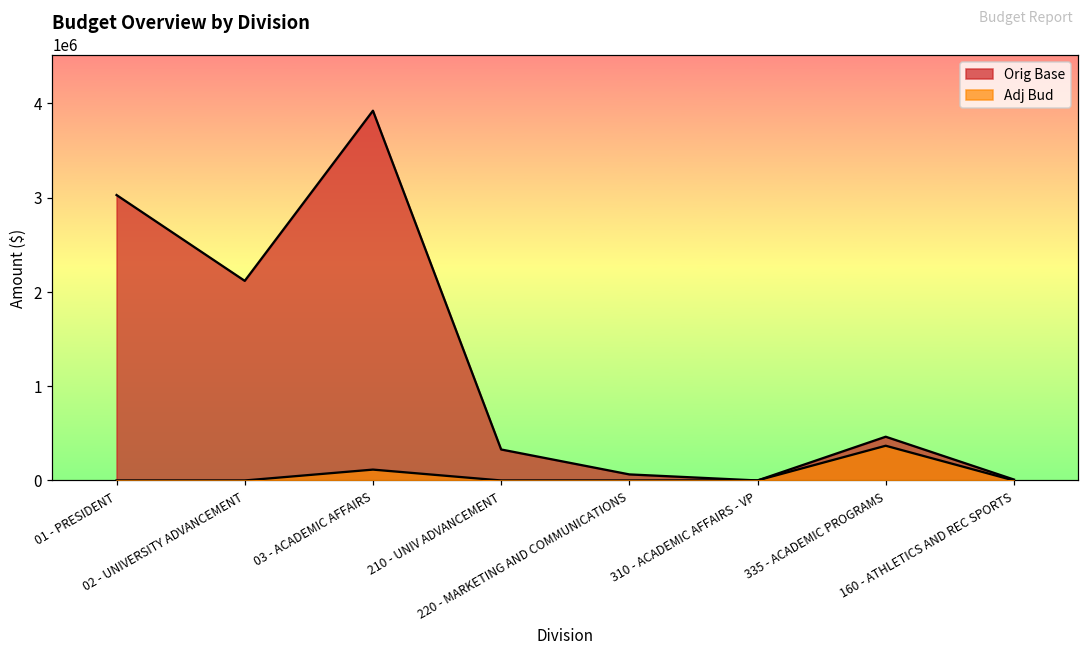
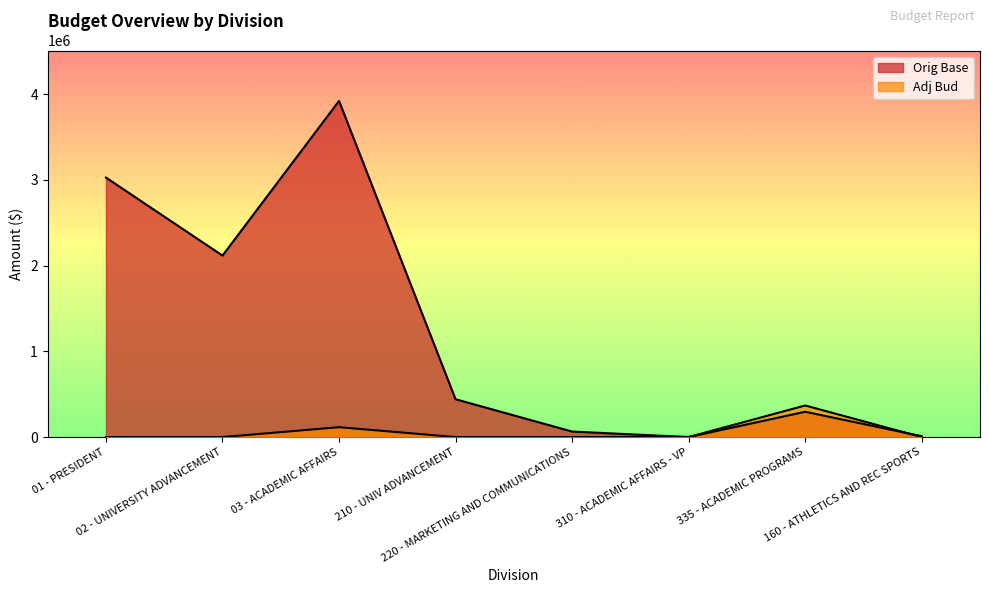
  {
    "Orig Base": {
      "01 - PRESIDENT": 3000000,
      "02 - UNIVERSITY ADVANCEMENT": 2100000,
      "03 - ACADEMIC AFFAIRS": 3900000,
-     "210 - UNIV ADVANCEMENT": 300000,
+     "210 - UNIV ADVANCEMENT": 400000,
      "220 - MARKETING AND COMMUNICATIONS": 100000,
-     "335 - ACADEMIC PROGRAMS": 500000
+     "335 - ACADEMIC PROGRAMS": 300000
    },
    "Adj Bud": {
      "01 - PRESIDENT": 0,
      "02 - UNIVERSITY ADVANCEMENT": 0,
      "03 - ACADEMIC AFFAIRS": 100000,
      "210 - UNIV ADVANCEMENT": 0,
      "220 - MARKETING AND COMMUNICATIONS": 0,
      "335 - ACADEMIC PROGRAMS": 400000
    }
  }
